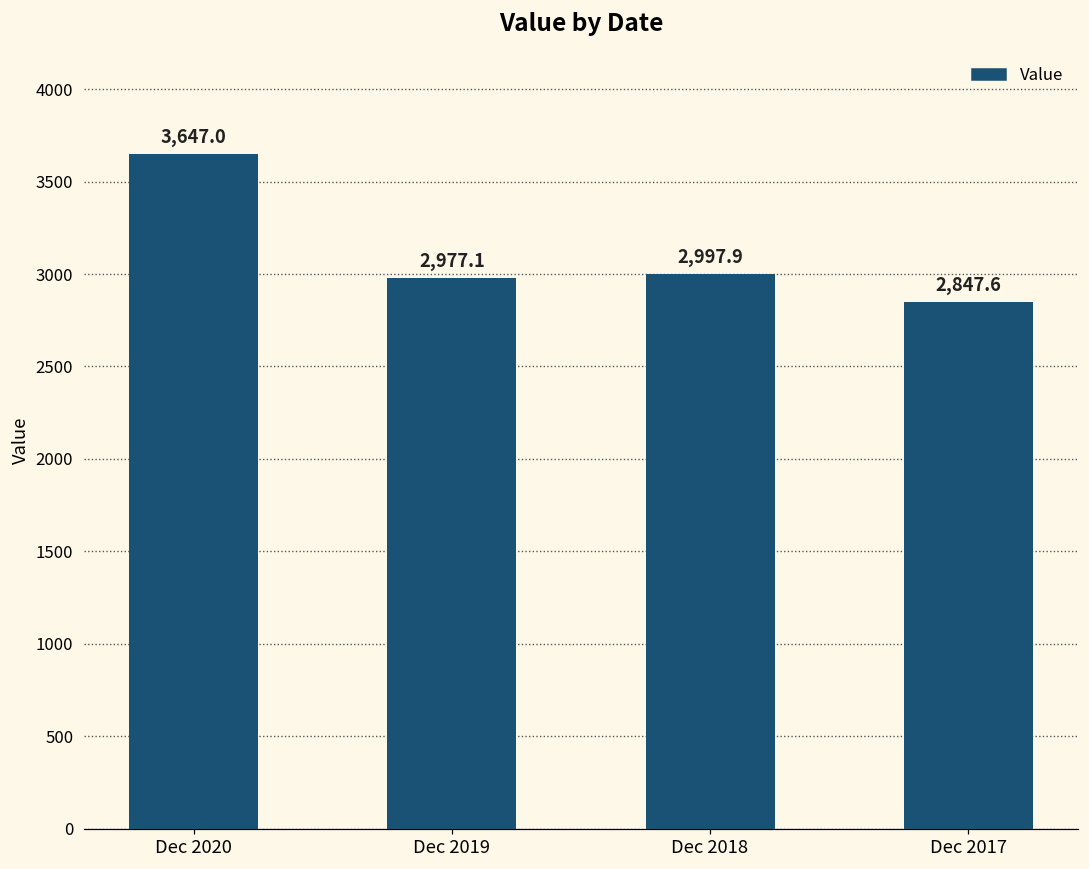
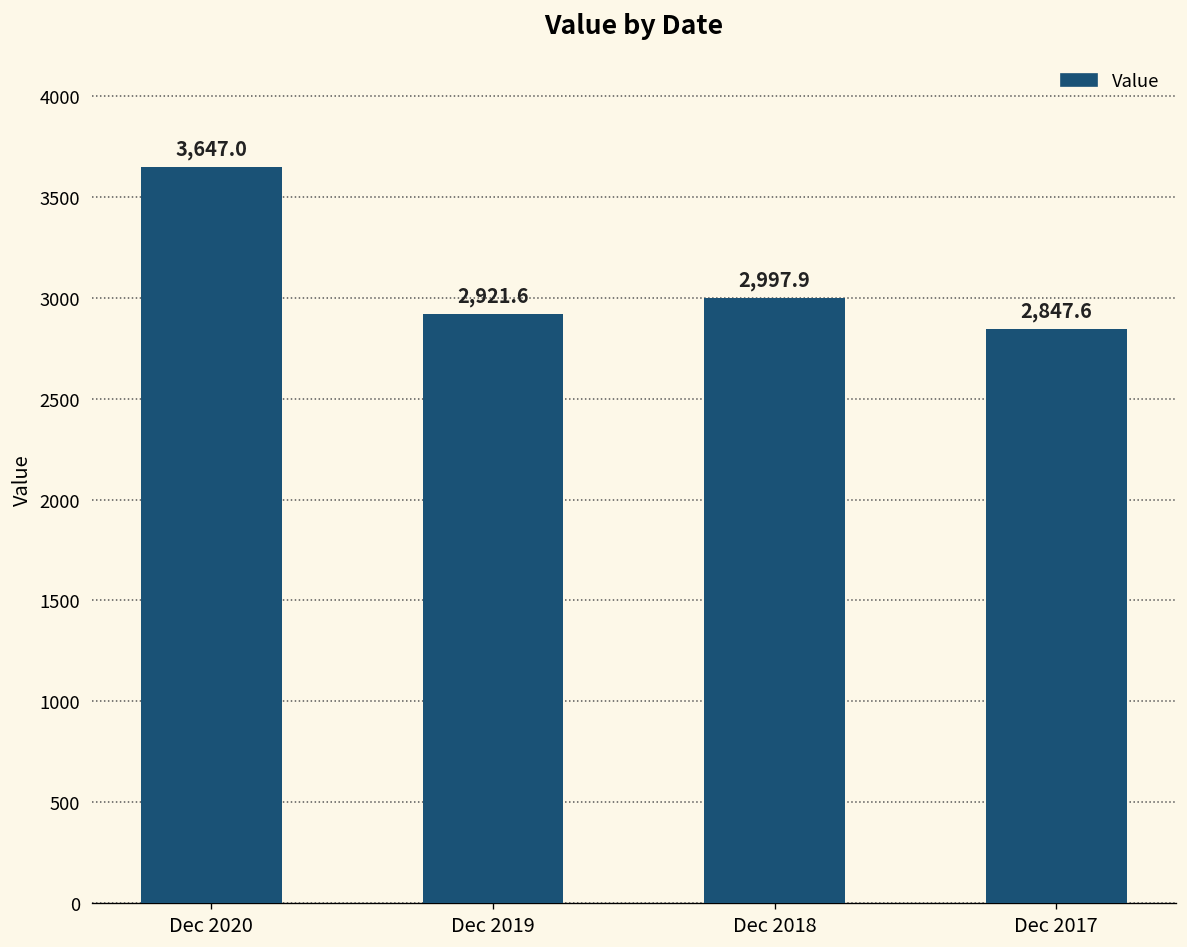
  {
    "Dec 2020": "3,647.0",
-   "Dec 2019": "2,977.1",
+   "Dec 2019": "2,921.6",
    "Dec 2018": "2,997.9",
    "Dec 2017": "2,847.6"
  }
